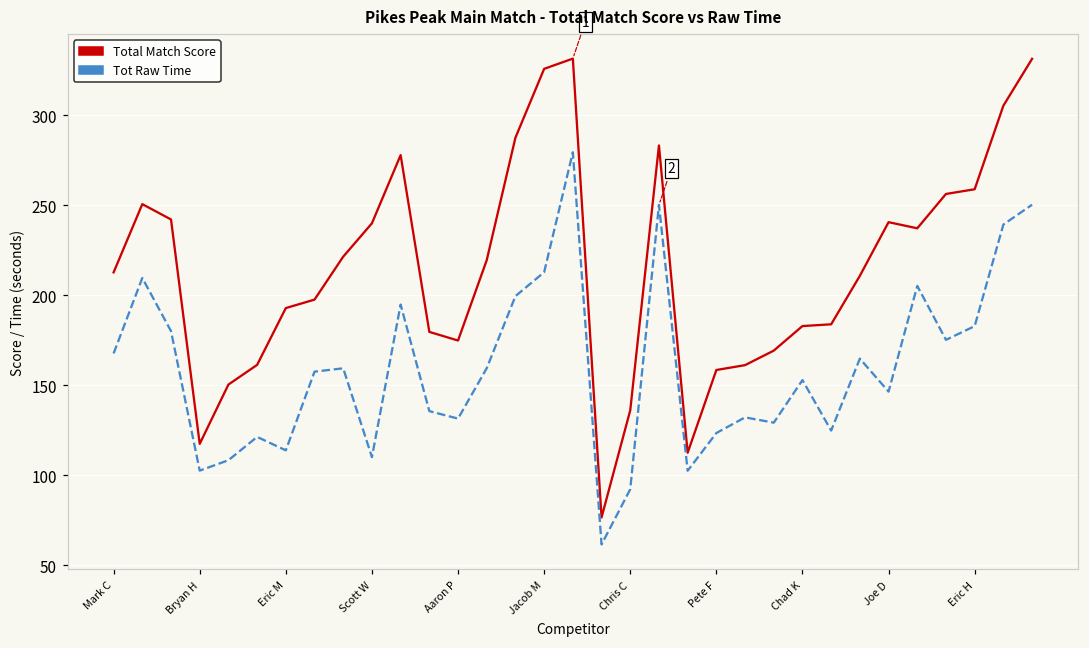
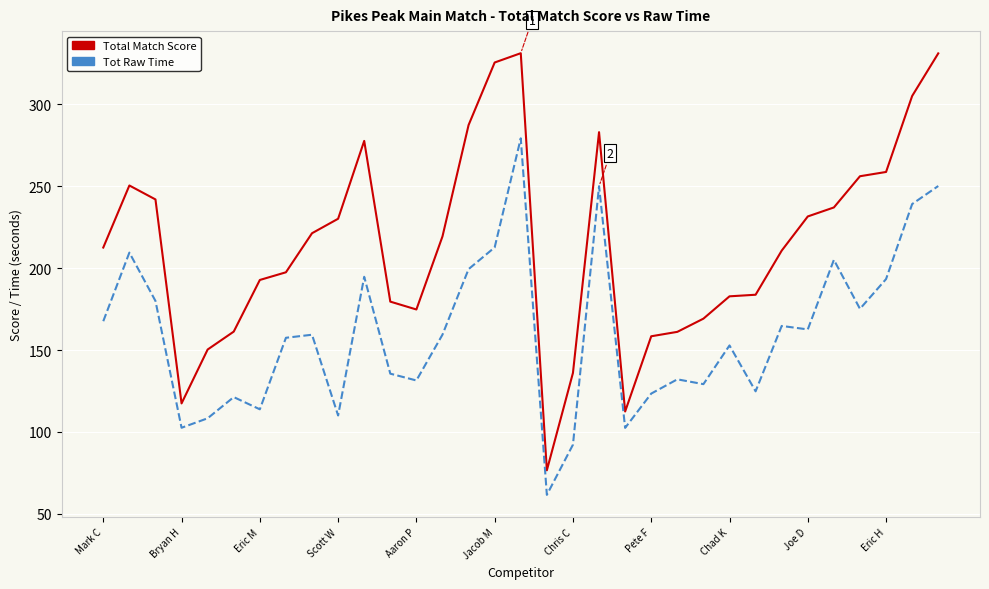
  {
    "Total Match Score": {
      "Mark C": 213,
      "Bryan H": 117,
      "Eric M": 193,
-     "Scott W": 240,
+     "Scott W": 230,
      "Aaron P": 175,
      "Jacob M": 326,
      "Chris C": 136,
      "Pete F": 158,
      "Chad K": 183,
-     "Joe D": 241,
+     "Joe D": 232,
      "Eric H": 259
    },
    "Tot Raw Time": {
      "Mark C": 168,
      "Bryan H": 103,
      "Eric M": 114,
      "Scott W": 110,
      "Aaron P": 131,
      "Jacob M": 213,
      "Chris C": 92,
      "Pete F": 123,
      "Chad K": 153,
-     "Joe D": 146,
-     "Eric H": 183
+     "Joe D": 163,
+     "Eric H": 193
    }
  }
